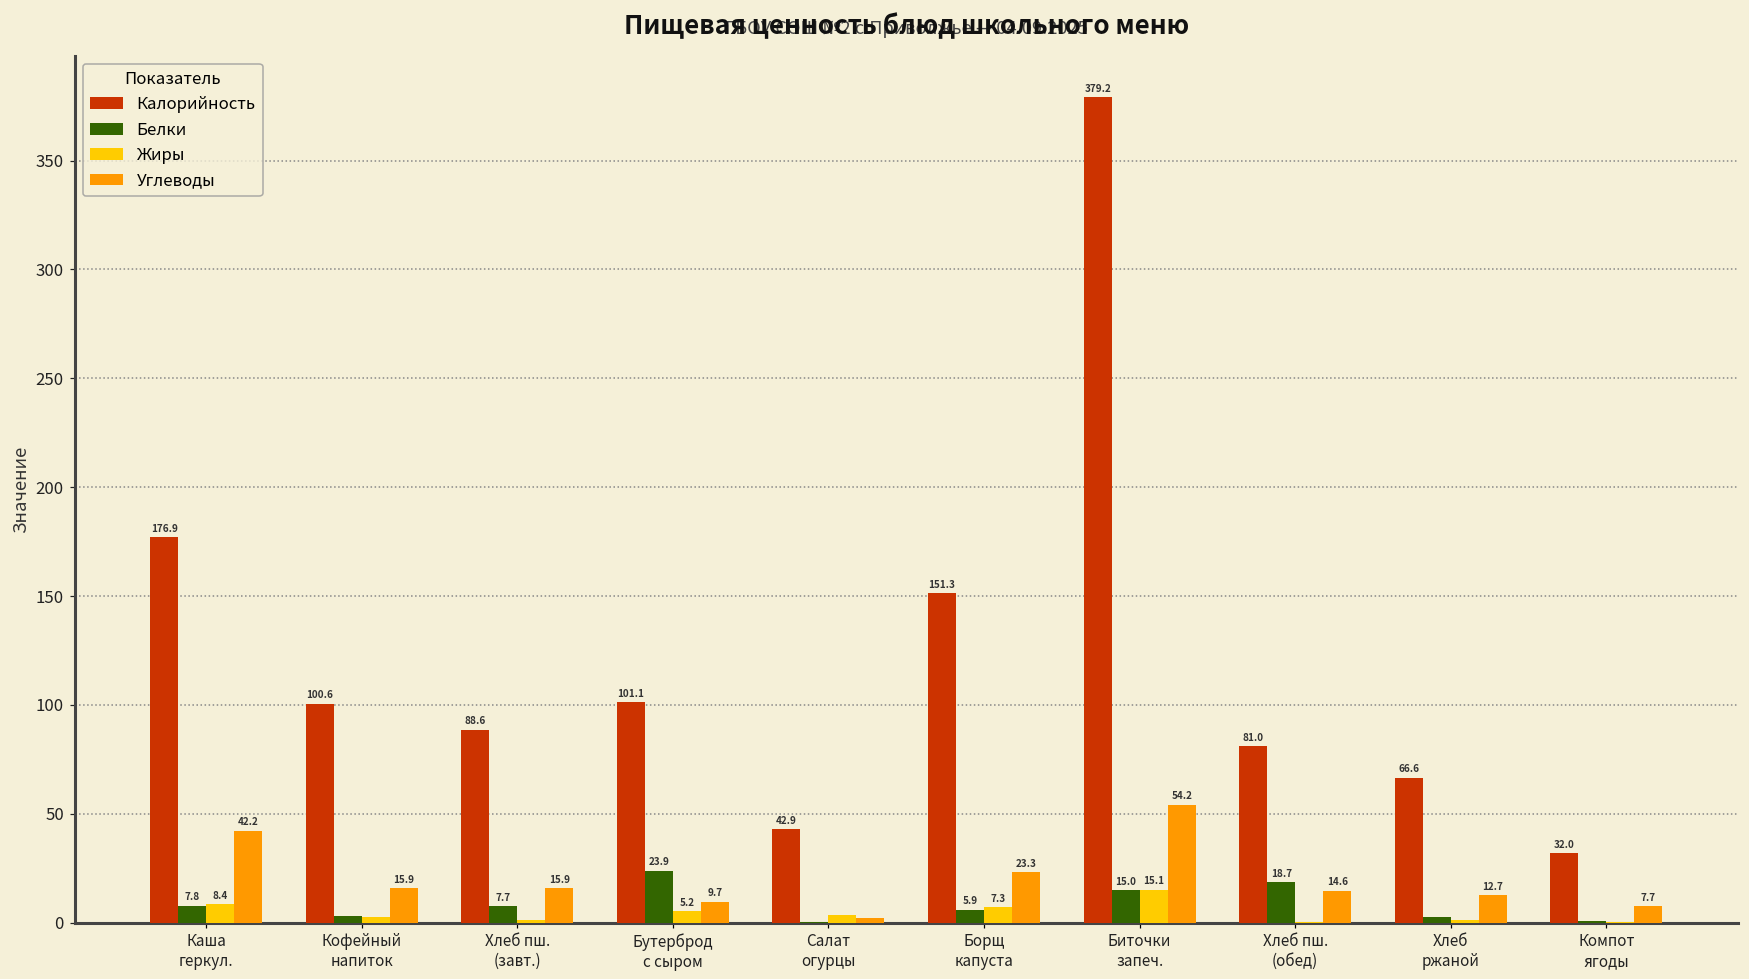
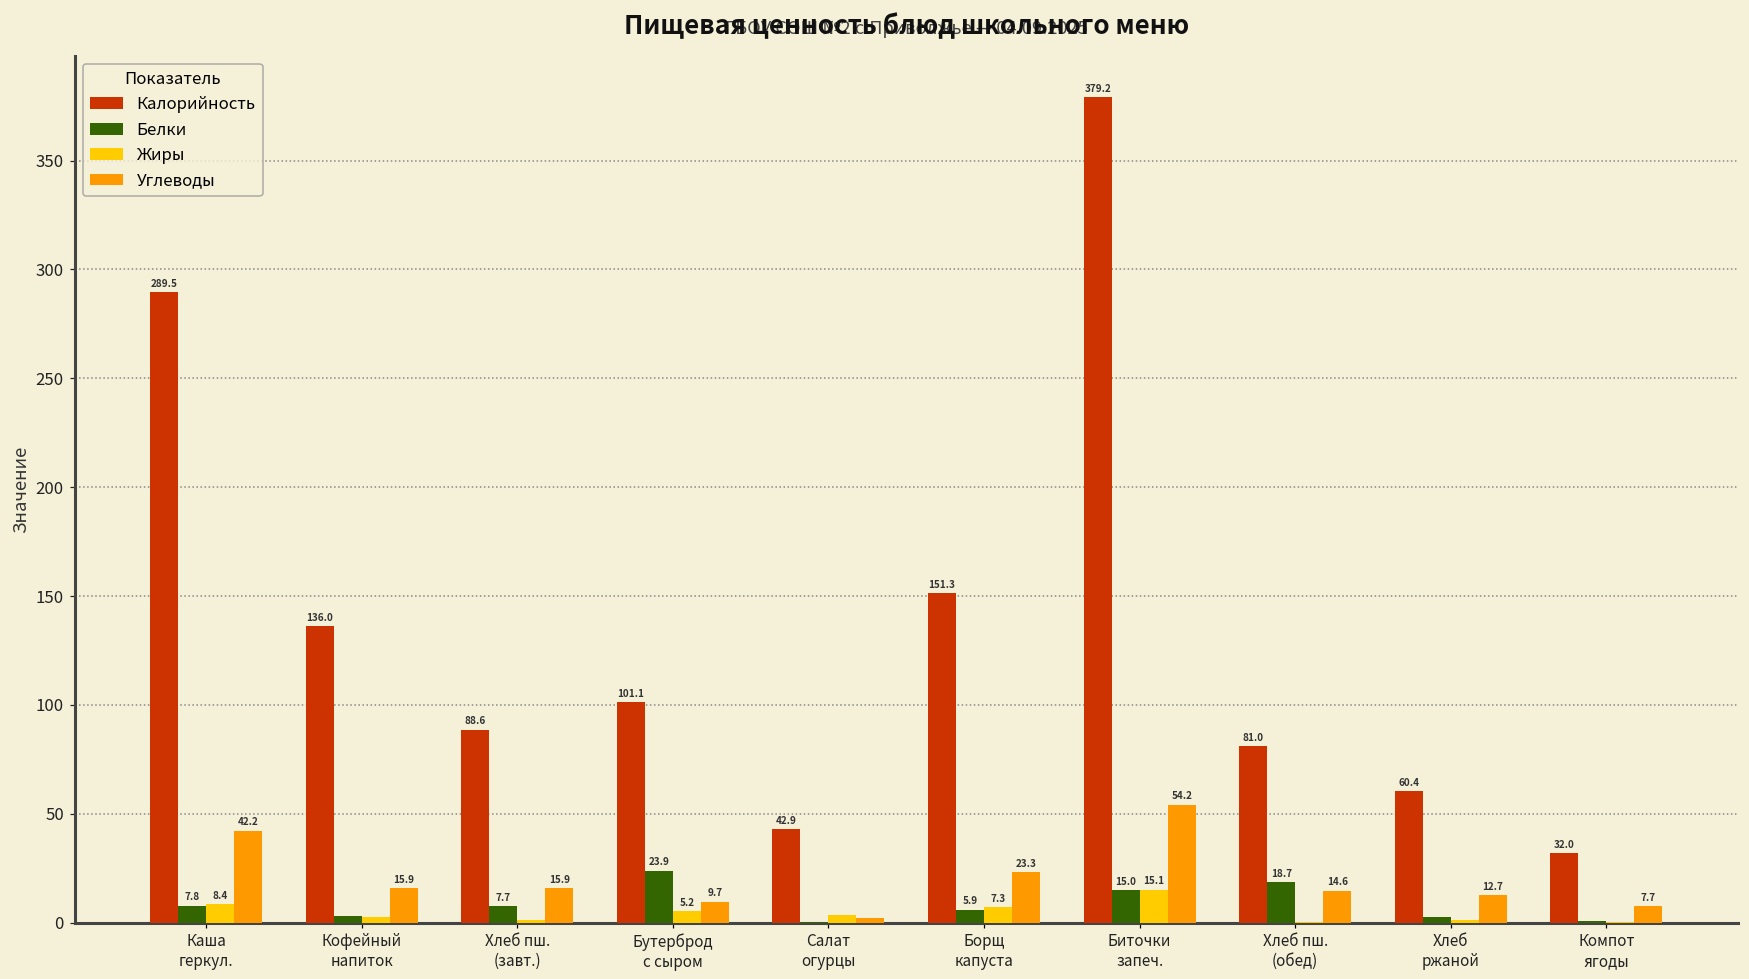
  {
    "Калорийность": {
-     "Каша геркул.": 176.9,
-     "Кофейный напиток": 100.6,
+     "Каша геркул.": 289.5,
+     "Кофейный напиток": 136.0,
      "Хлеб пш. (завт.)": 88.6,
      "Бутерброд с сыром": 101.1,
      "Салат огурцы": 42.9,
      "Борщ капуста": 151.3,
      "Биточки запеч.": 379.2,
      "Хлеб пш. (обед)": 81.0,
-     "Хлеб ржаной": 66.6,
+     "Хлеб ржаной": 60.4,
      "Компот ягоды": 32.0
    },
    "Белки": {
      "Каша геркул.": 7.8,
      "Хлеб пш. (завт.)": 7.7,
      "Бутерброд с сыром": 23.9,
      "Борщ капуста": 5.9,
      "Биточки запеч.": 15.0,
      "Хлеб пш. (обед)": 18.7
    }
  }
